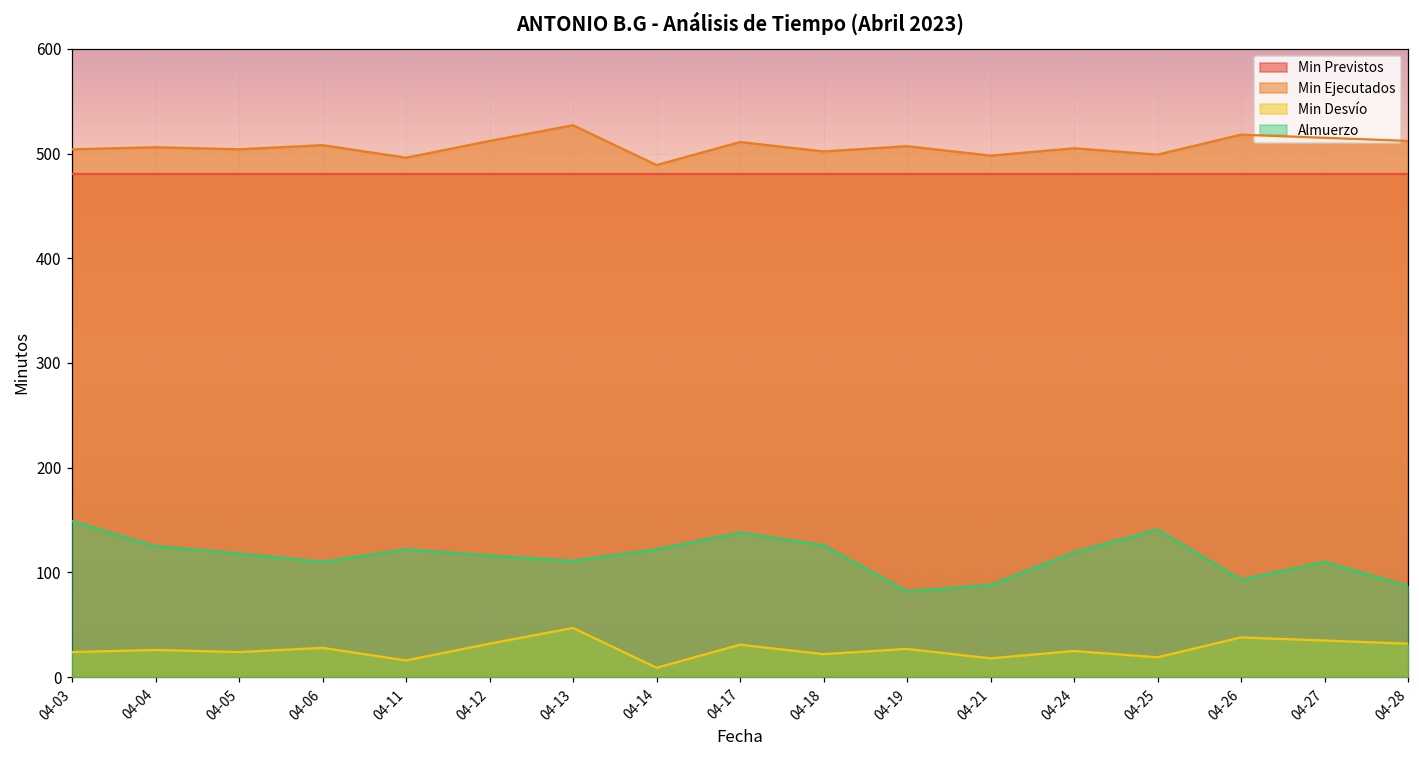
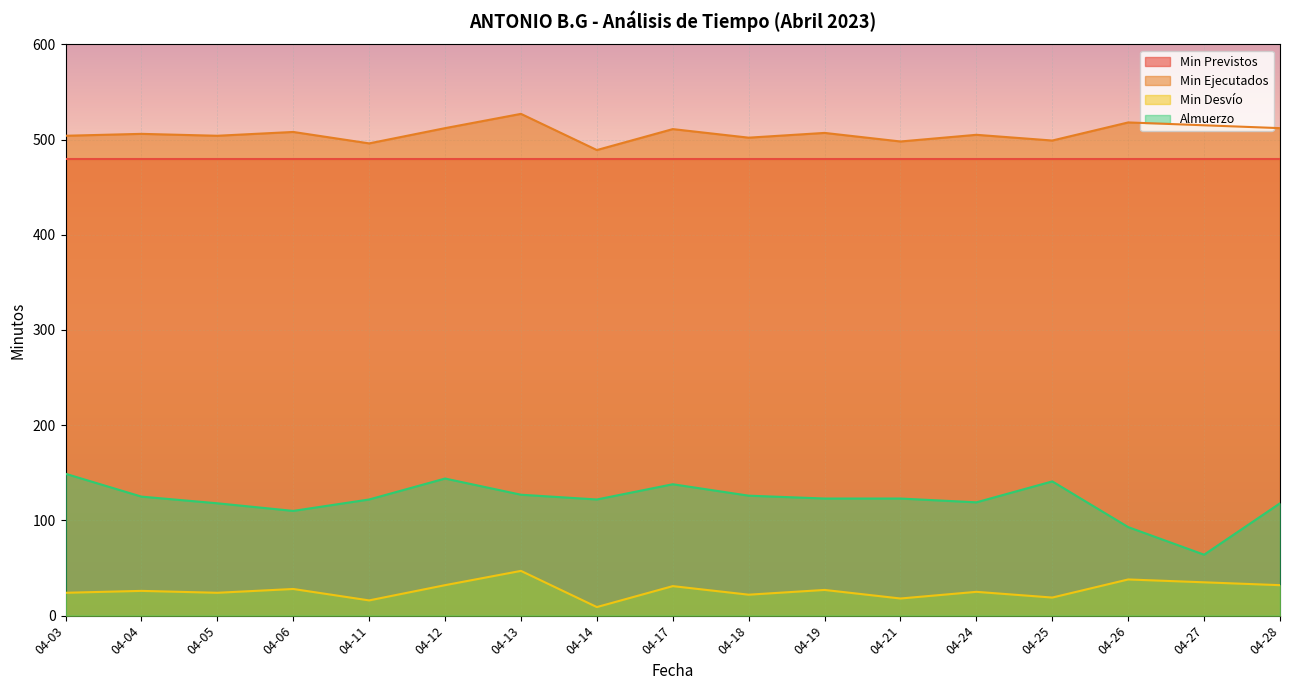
  {
    "Min Desvío": {
      "04-03": 20,
      "04-04": 30,
      "04-05": 20,
      "04-06": 30,
      "04-11": 20,
      "04-12": 30,
      "04-13": 50,
      "04-14": 10,
      "04-17": 30,
      "04-18": 20,
      "04-19": 30,
      "04-21": 20,
      "04-24": 30,
      "04-25": 20,
      "04-26": 40,
      "04-27": 40,
      "04-28": 30
    },
    "Almuerzo": {
      "04-03": 150,
      "04-04": 130,
      "04-05": 120,
      "04-06": 110,
      "04-11": 120,
-     "04-12": 120,
-     "04-13": 110,
+     "04-12": 140,
+     "04-13": 130,
      "04-14": 120,
      "04-17": 140,
      "04-18": 130,
-     "04-19": 80,
-     "04-21": 90,
+     "04-19": 120,
+     "04-21": 120,
      "04-24": 120,
      "04-25": 140,
      "04-26": 90,
-     "04-27": 110,
-     "04-28": 90
+     "04-27": 60,
+     "04-28": 120
    }
  }
